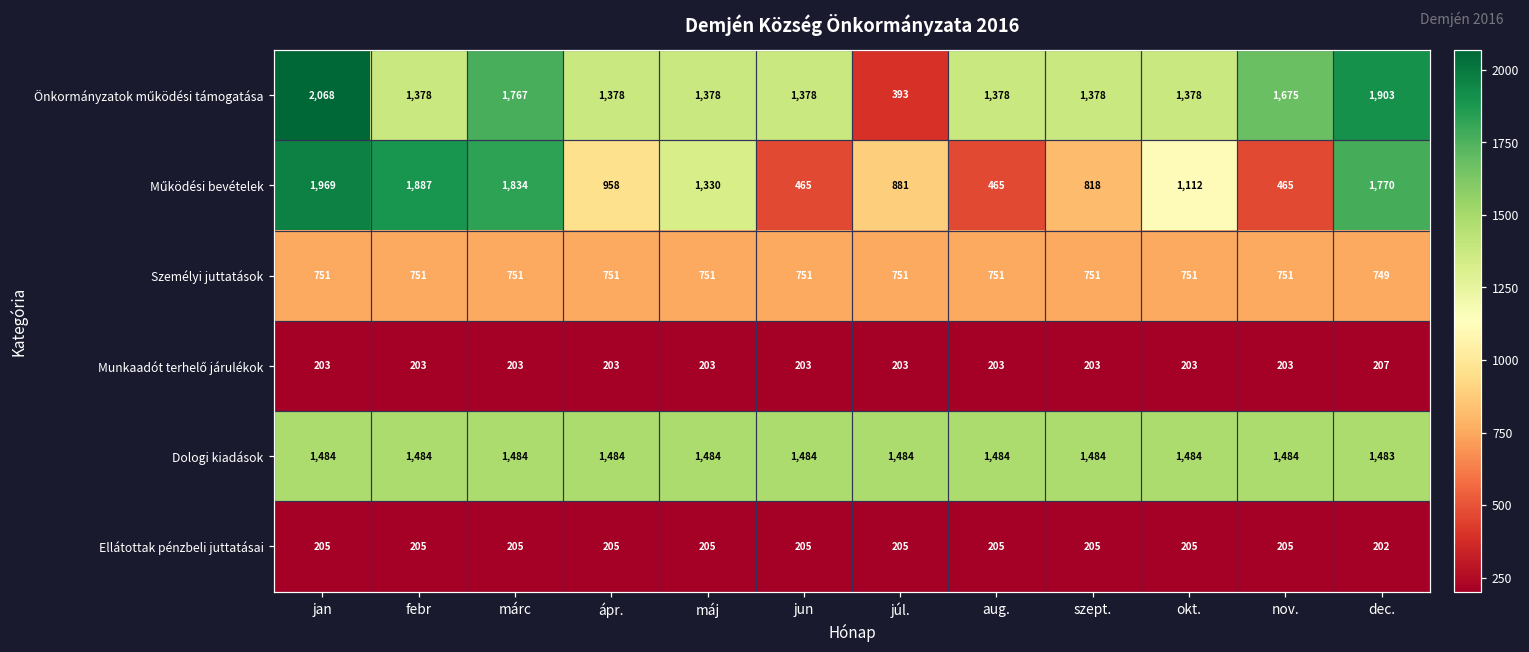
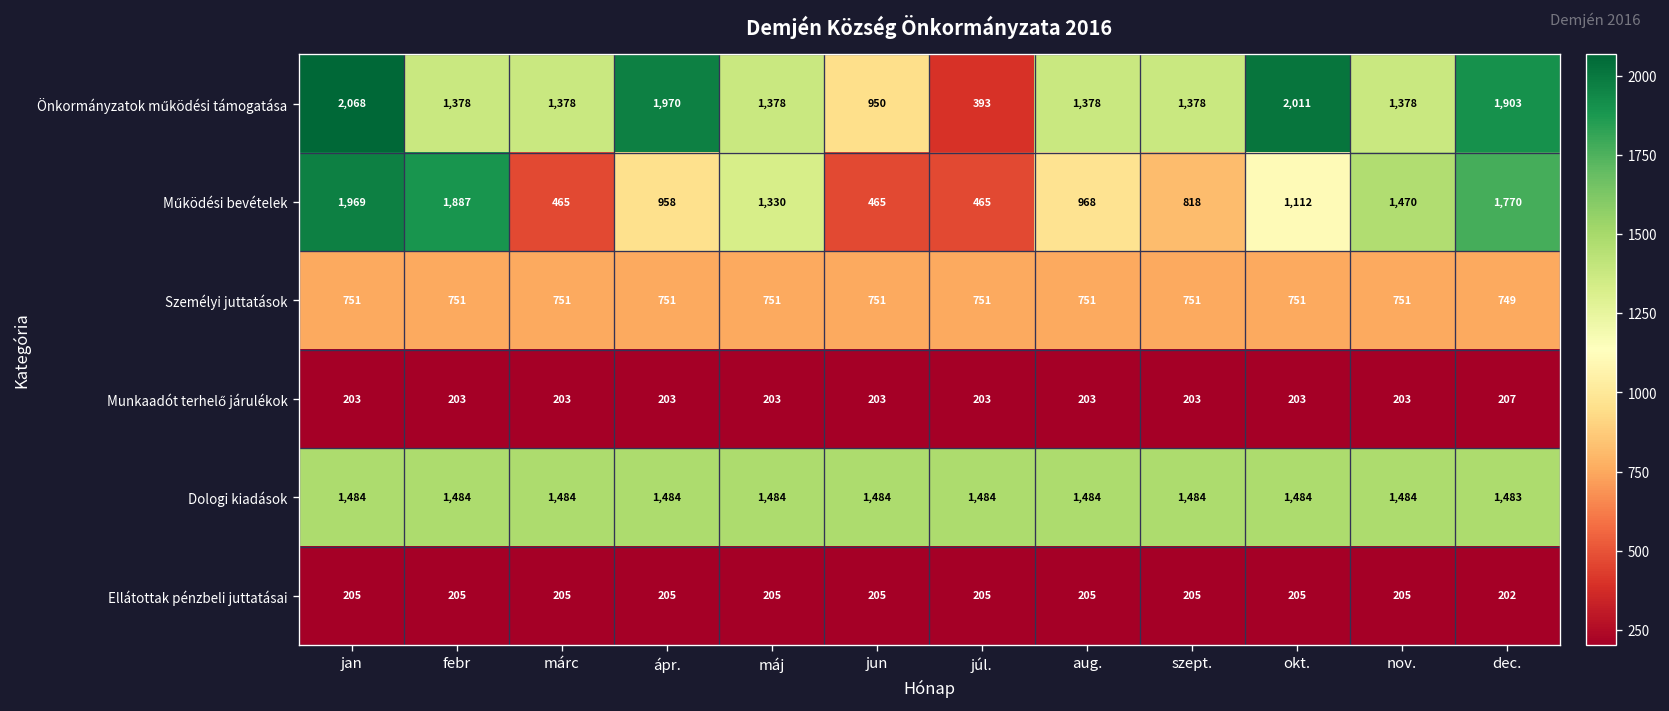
  {
    "Önkormányzatok működési támogatása": {
      "jan": "2,068",
      "febr": "1,378",
-     "márc": "1,767",
-     "ápr.": "1,378",
+     "márc": "1,378",
+     "ápr.": "1,970",
      "máj": "1,378",
-     "jun": "1,378",
+     "jun": "950",
      "júl.": "393",
      "aug.": "1,378",
      "szept.": "1,378",
-     "okt.": "1,378",
-     "nov.": "1,675",
+     "okt.": "2,011",
+     "nov.": "1,378",
      "dec.": "1,903"
    },
    "Működési bevételek": {
      "jan": "1,969",
      "febr": "1,887",
-     "márc": "1,834",
+     "márc": "465",
      "ápr.": "958",
      "máj": "1,330",
      "jun": "465",
-     "júl.": "881",
-     "aug.": "465",
+     "júl.": "465",
+     "aug.": "968",
      "szept.": "818",
      "okt.": "1,112",
-     "nov.": "465",
+     "nov.": "1,470",
      "dec.": "1,770"
    },
    "Személyi juttatások": {
      "jan": "751",
      "febr": "751",
      "márc": "751",
      "ápr.": "751",
      "máj": "751",
      "jun": "751",
      "júl.": "751",
      "aug.": "751",
      "szept.": "751",
      "okt.": "751",
      "nov.": "751",
      "dec.": "749"
    },
    "Munkaadót terhelő járulékok": {
      "jan": "203",
      "febr": "203",
      "márc": "203",
      "ápr.": "203",
      "máj": "203",
      "jun": "203",
      "júl.": "203",
      "aug.": "203",
      "szept.": "203",
      "okt.": "203",
      "nov.": "203",
      "dec.": "207"
    },
    "Dologi kiadások": {
      "jan": "1,484",
      "febr": "1,484",
      "márc": "1,484",
      "ápr.": "1,484",
      "máj": "1,484",
      "jun": "1,484",
      "júl.": "1,484",
      "aug.": "1,484",
      "szept.": "1,484",
      "okt.": "1,484",
      "nov.": "1,484",
      "dec.": "1,483"
    },
    "Ellátottak pénzbeli juttatásai": {
      "jan": "205",
      "febr": "205",
      "márc": "205",
      "ápr.": "205",
      "máj": "205",
      "jun": "205",
      "júl.": "205",
      "aug.": "205",
      "szept.": "205",
      "okt.": "205",
      "nov.": "205",
      "dec.": "202"
    }
  }
